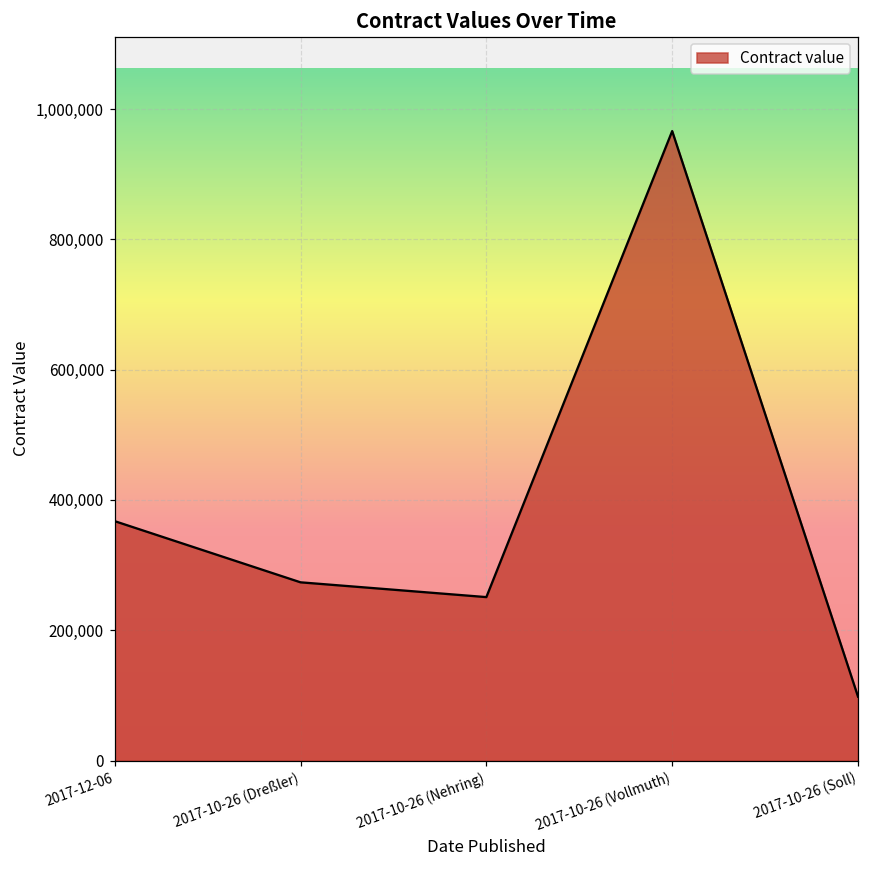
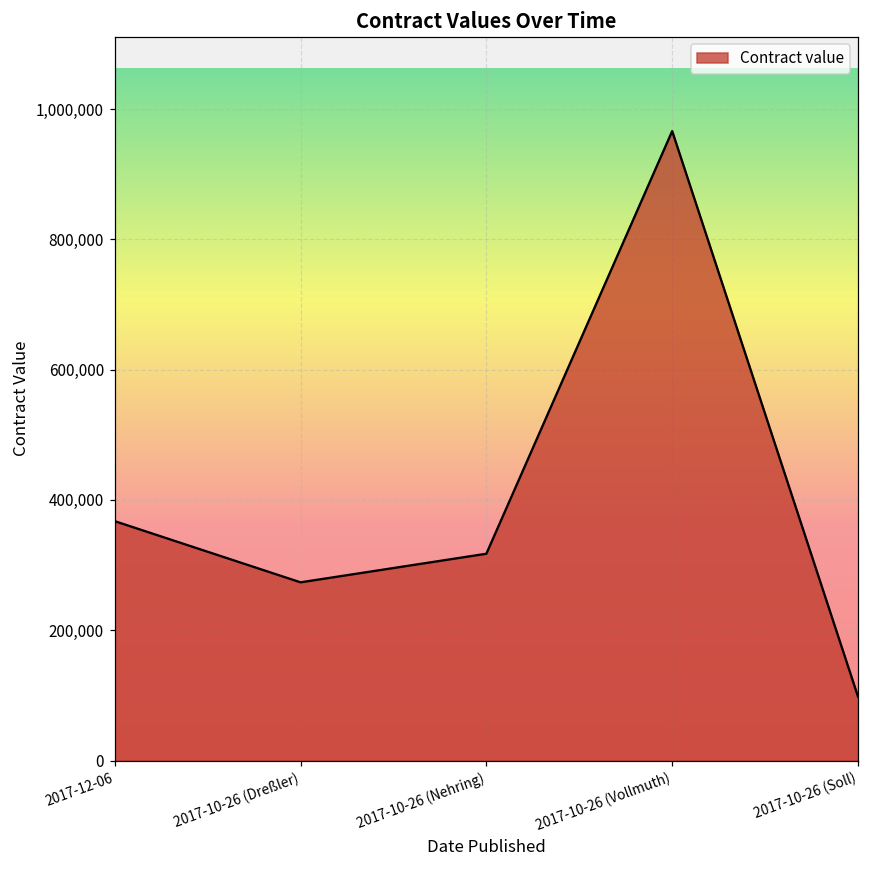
  {
    "2017-12-06": "370,000",
    "2017-10-26 (Dreßler)": "270,000",
-   "2017-10-26 (Nehring)": "250,000",
+   "2017-10-26 (Nehring)": "320,000",
    "2017-10-26 (Vollmuth)": "970,000",
    "2017-10-26 (Soll)": "100,000"
  }
